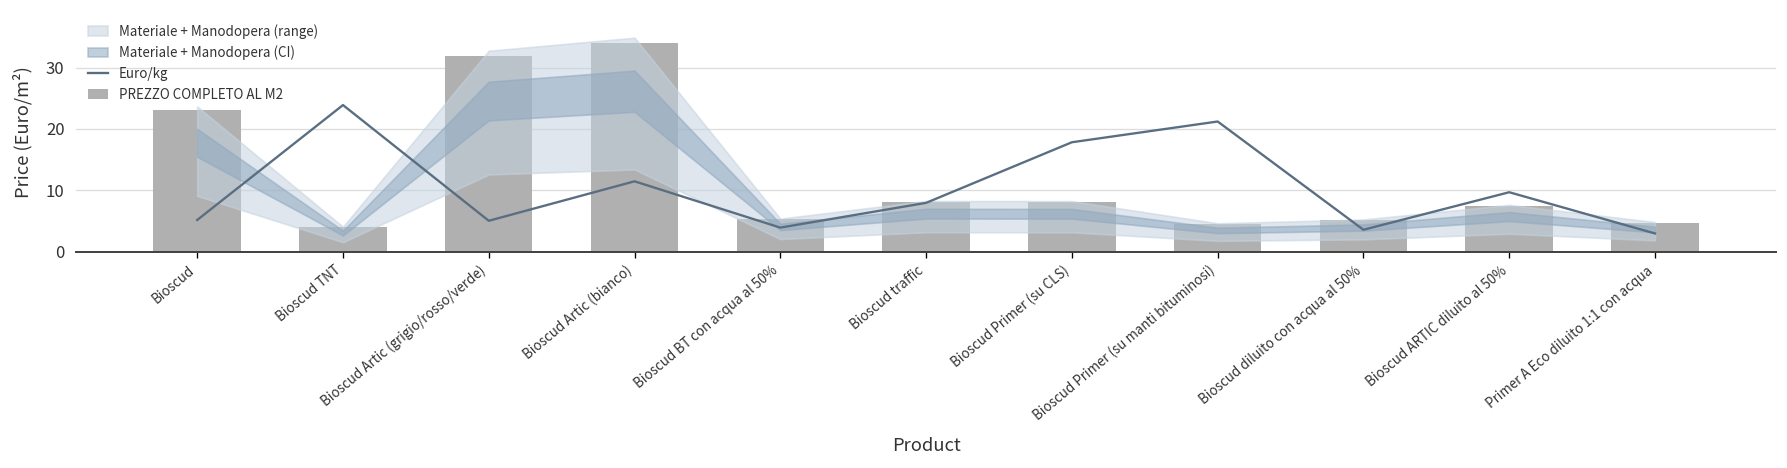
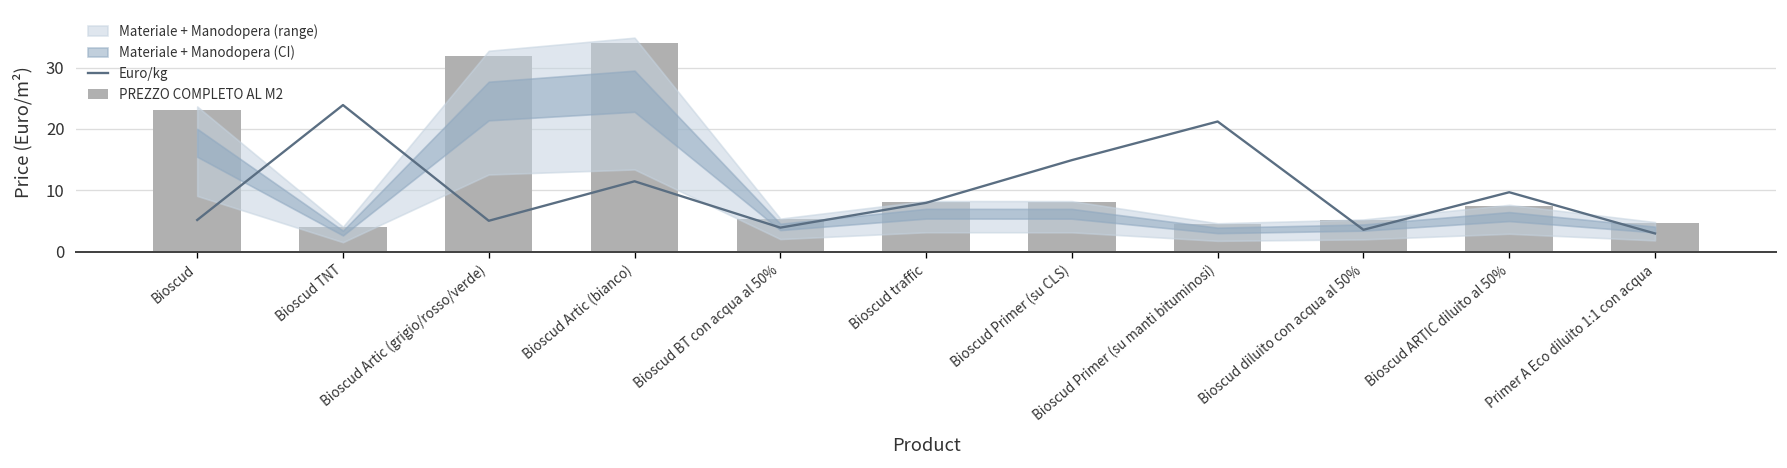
  {
    "Euro/kg": {
      "Bioscud": 5,
      "Bioscud TNT": 24,
      "Bioscud Artic (grigio/rosso/verde)": 5,
      "Bioscud Artic (bianco)": 11,
      "Bioscud BT con acqua al 50%": 4,
-     "Bioscud Primer (su CLS)": 18,
+     "Bioscud Primer (su CLS)": 15,
      "Bioscud Primer (su manti bituminosi)": 21,
      "Bioscud diluito con acqua al 50%": 4,
      "Bioscud ARTIC diluito al 50%": 10,
      "Primer A Eco diluito 1:1 con acqua": 3
    }
  }
